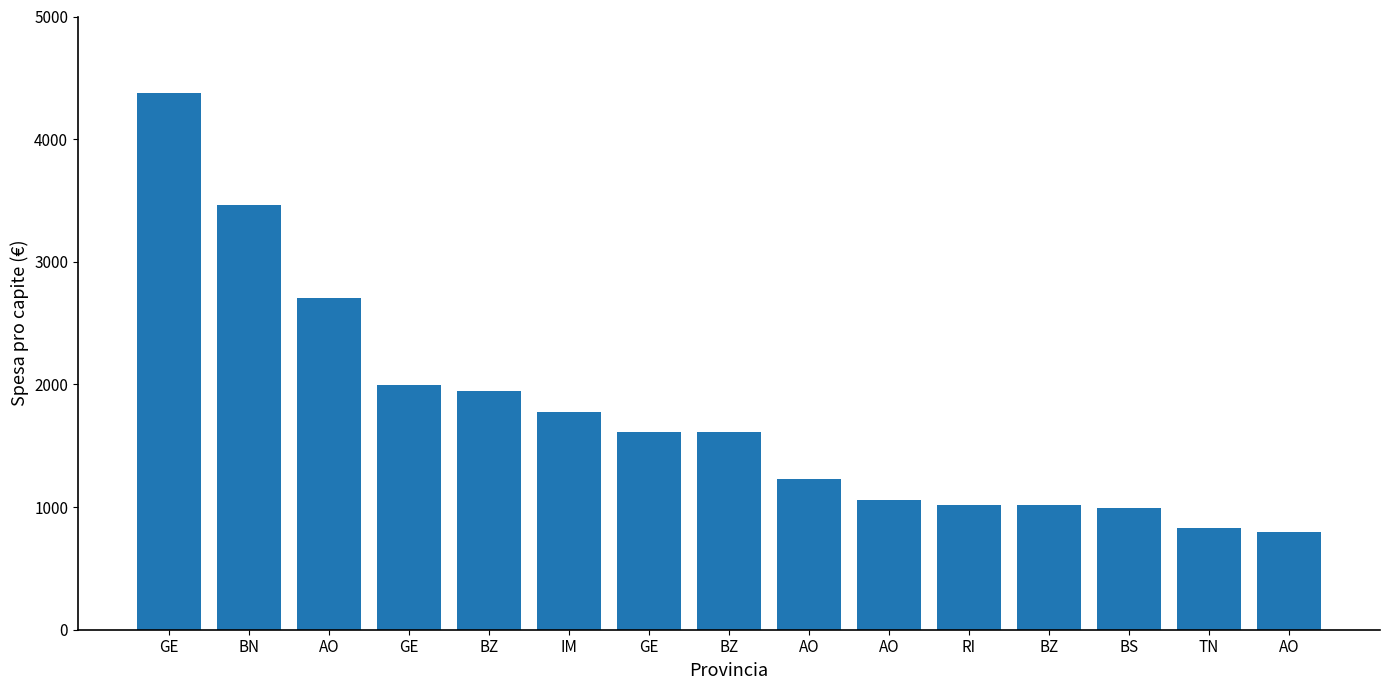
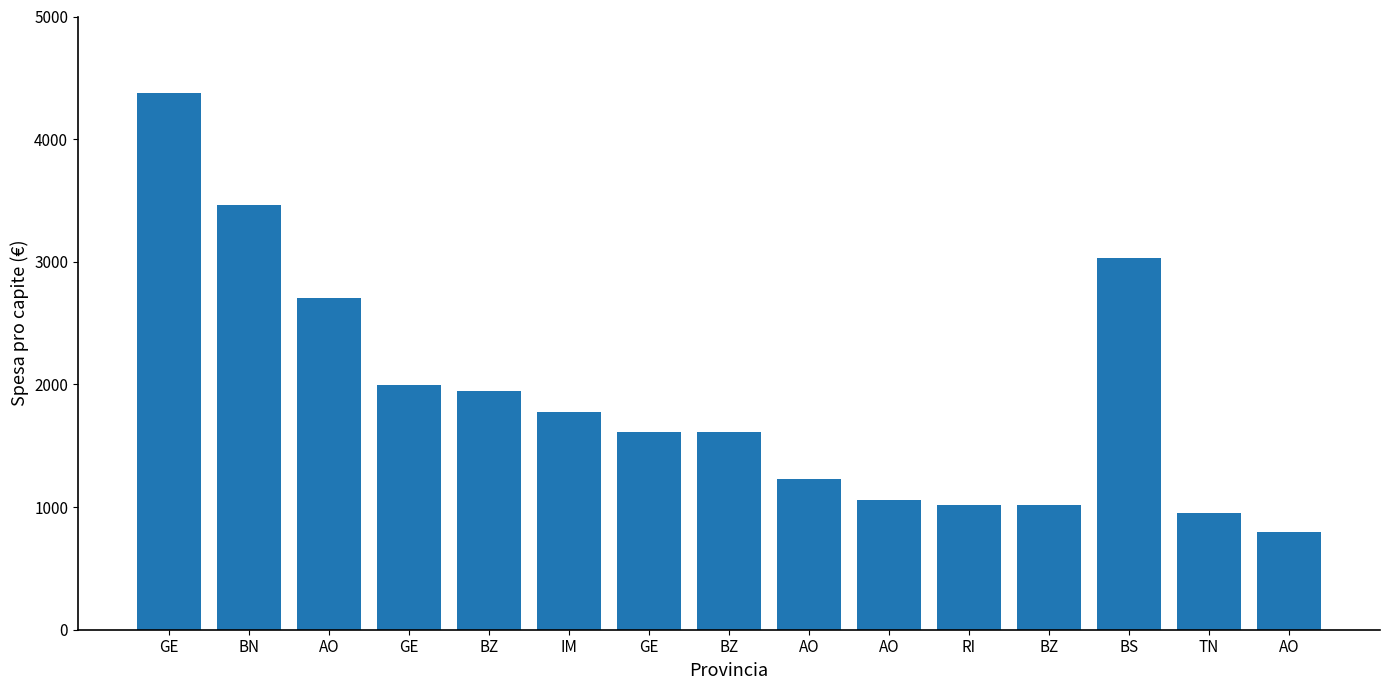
  {
    "BN": 3460,
    "IM": 1770,
    "RI": 1020,
-   "BS": 990,
-   "TN": 830
+   "BS": 3030,
+   "TN": 950
  }
